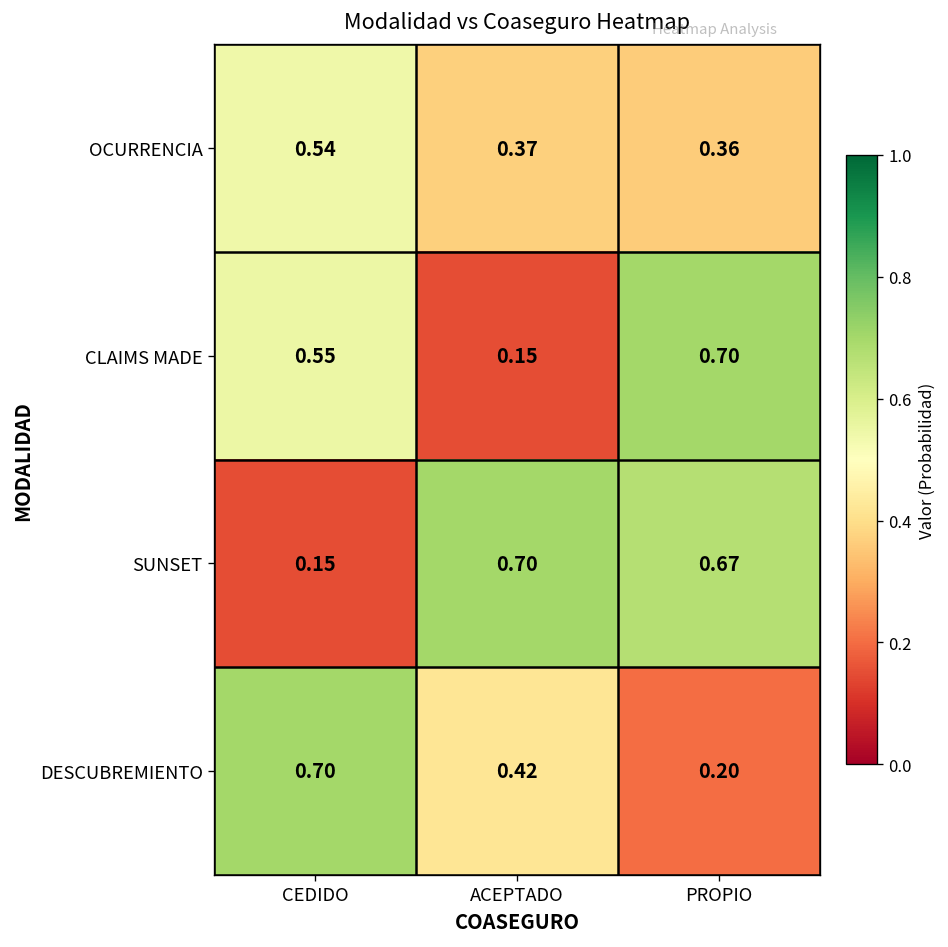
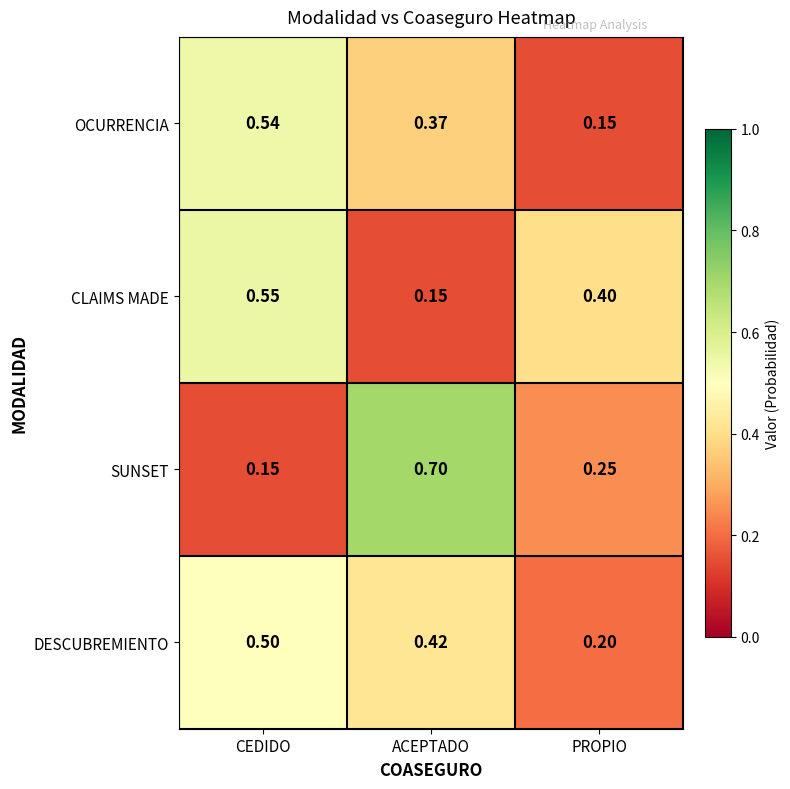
  {
    "OCURRENCIA": {
      "CEDIDO": 0.54,
      "ACEPTADO": 0.37,
-     "PROPIO": 0.36
+     "PROPIO": 0.15
    },
    "CLAIMS MADE": {
      "CEDIDO": 0.55,
      "ACEPTADO": 0.15,
-     "PROPIO": 0.70
+     "PROPIO": 0.40
    },
    "SUNSET": {
      "CEDIDO": 0.15,
      "ACEPTADO": 0.70,
-     "PROPIO": 0.67
+     "PROPIO": 0.25
    },
    "DESCUBREMIENTO": {
-     "CEDIDO": 0.70,
+     "CEDIDO": 0.50,
      "ACEPTADO": 0.42,
      "PROPIO": 0.20
    }
  }
